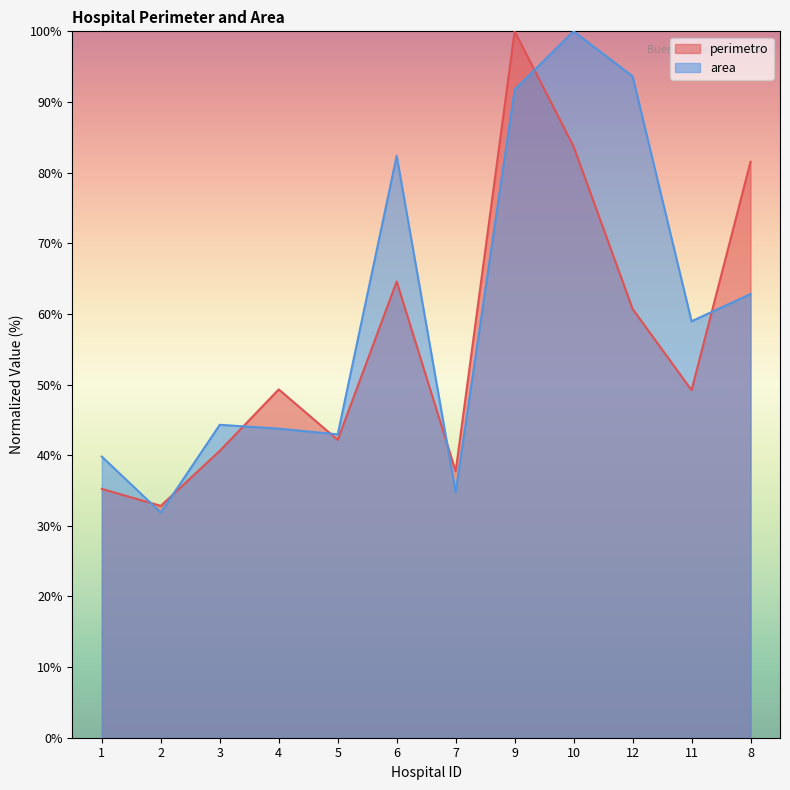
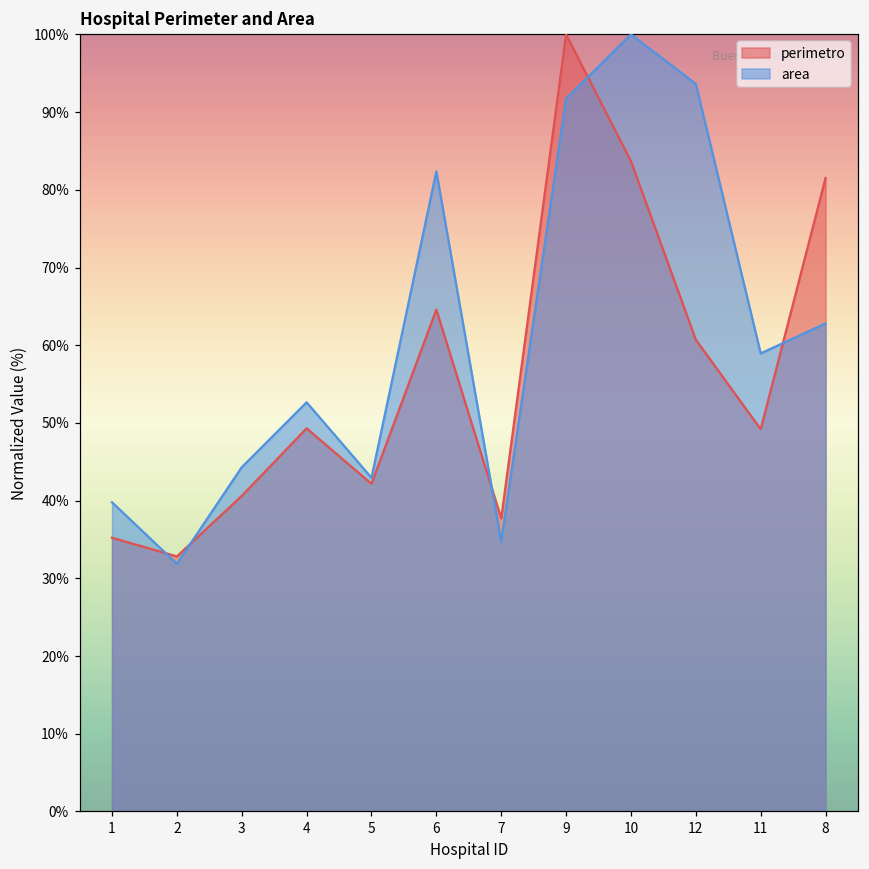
  {
    "perimetro": {
      "1": "35%",
      "2": "33%",
      "3": "41%",
      "4": "49%",
      "5": "42%",
      "6": "65%",
      "7": "38%",
      "9": "100%",
      "10": "84%",
      "12": "61%",
      "11": "49%",
      "8": "82%"
    },
    "area": {
      "1": "40%",
      "2": "32%",
      "3": "44%",
-     "4": "44%",
+     "4": "53%",
      "5": "43%",
      "6": "82%",
      "7": "35%",
      "9": "92%",
      "10": "100%",
      "12": "94%",
      "11": "59%",
      "8": "63%"
    }
  }
